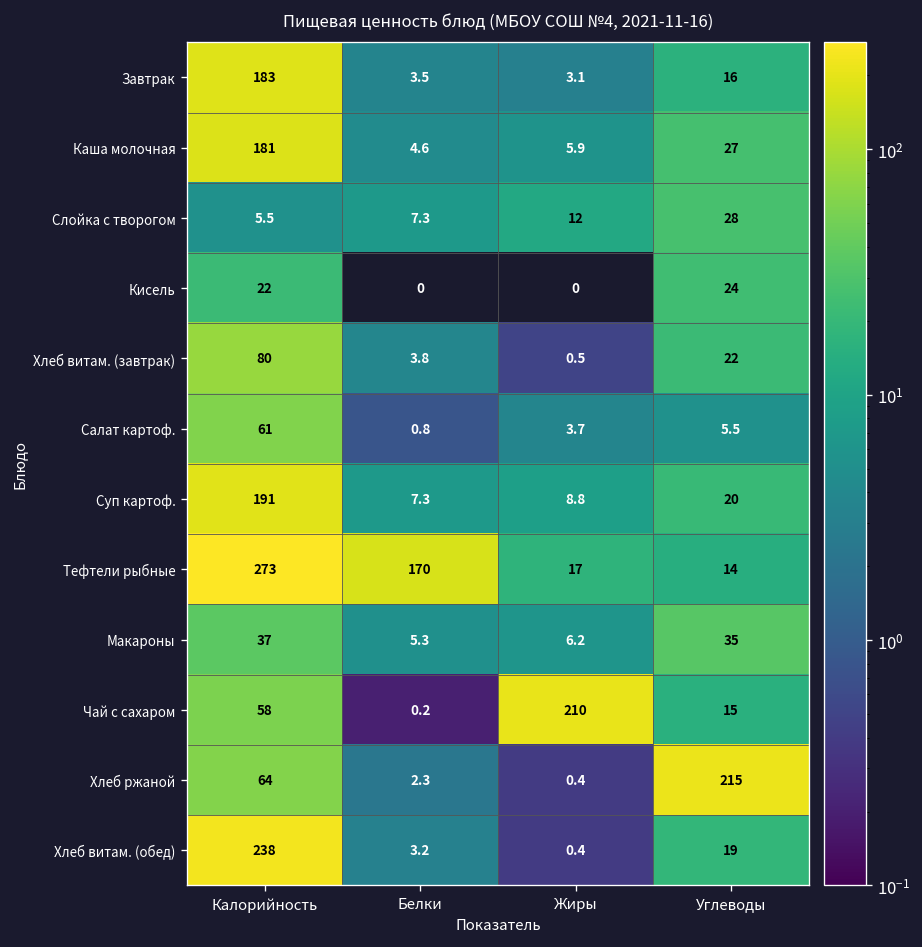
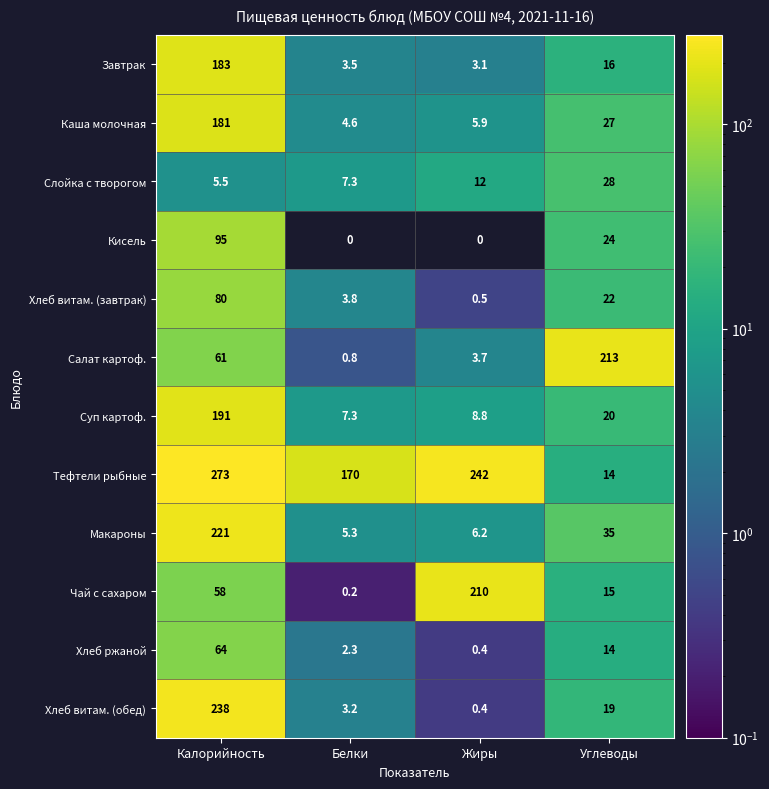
  {
    "Завтрак": {
      "Калорийность": 183,
      "Белки": 3.5,
      "Жиры": 3.1,
      "Углеводы": 16
    },
    "Каша молочная": {
      "Калорийность": 181,
      "Белки": 4.6,
      "Жиры": 5.9,
      "Углеводы": 27
    },
    "Слойка с творогом": {
      "Калорийность": 5.5,
      "Белки": 7.3,
      "Жиры": 12,
      "Углеводы": 28
    },
    "Кисель": {
-     "Калорийность": 22,
+     "Калорийность": 95,
      "Белки": 0,
      "Жиры": 0,
      "Углеводы": 24
    },
    "Хлеб витам. (завтрак)": {
      "Калорийность": 80,
      "Белки": 3.8,
      "Жиры": 0.5,
      "Углеводы": 22
    },
    "Салат картоф.": {
      "Калорийность": 61,
      "Белки": 0.8,
      "Жиры": 3.7,
-     "Углеводы": 5.5
+     "Углеводы": 213
    },
    "Суп картоф.": {
      "Калорийность": 191,
      "Белки": 7.3,
      "Жиры": 8.8,
      "Углеводы": 20
    },
    "Тефтели рыбные": {
      "Калорийность": 273,
      "Белки": 170,
-     "Жиры": 17,
+     "Жиры": 242,
      "Углеводы": 14
    },
    "Макароны": {
-     "Калорийность": 37,
+     "Калорийность": 221,
      "Белки": 5.3,
      "Жиры": 6.2,
      "Углеводы": 35
    },
    "Чай с сахаром": {
      "Калорийность": 58,
      "Белки": 0.2,
      "Жиры": 210,
      "Углеводы": 15
    },
    "Хлеб ржаной": {
      "Калорийность": 64,
      "Белки": 2.3,
      "Жиры": 0.4,
-     "Углеводы": 215
+     "Углеводы": 14
    },
    "Хлеб витам. (обед)": {
      "Калорийность": 238,
      "Белки": 3.2,
      "Жиры": 0.4,
      "Углеводы": 19
    }
  }
